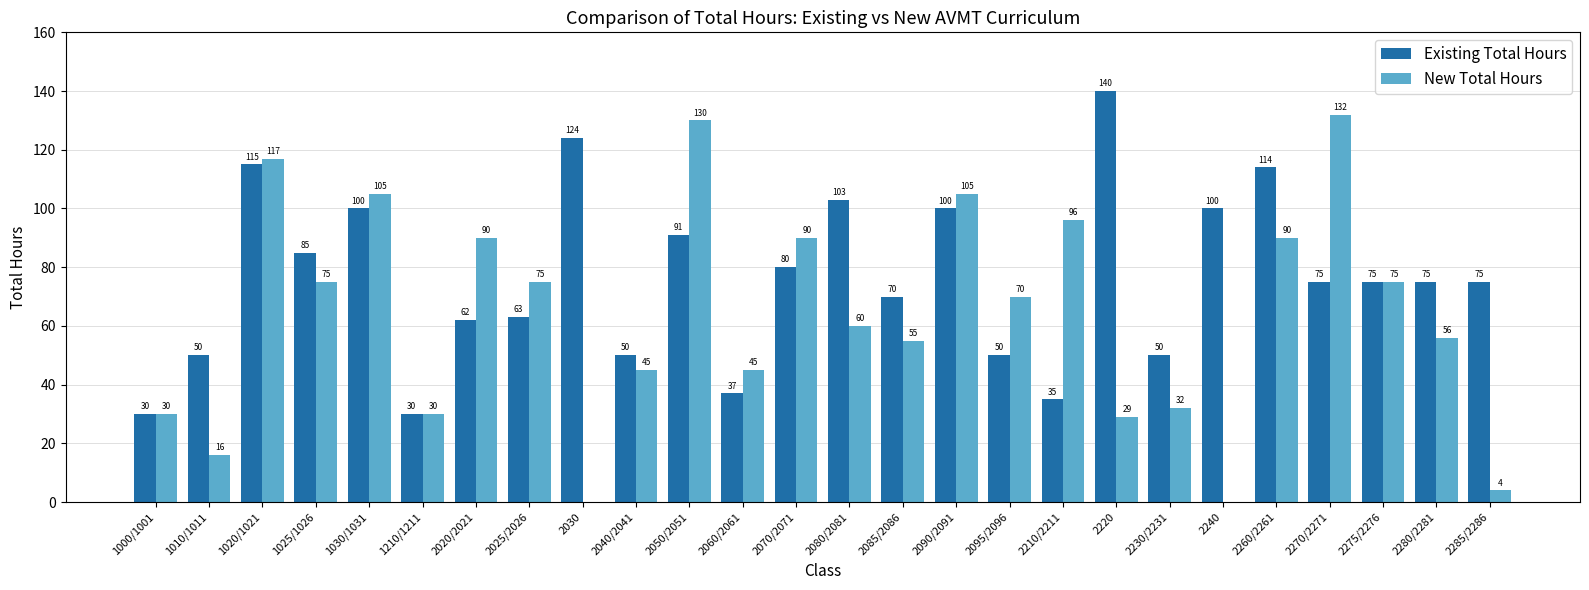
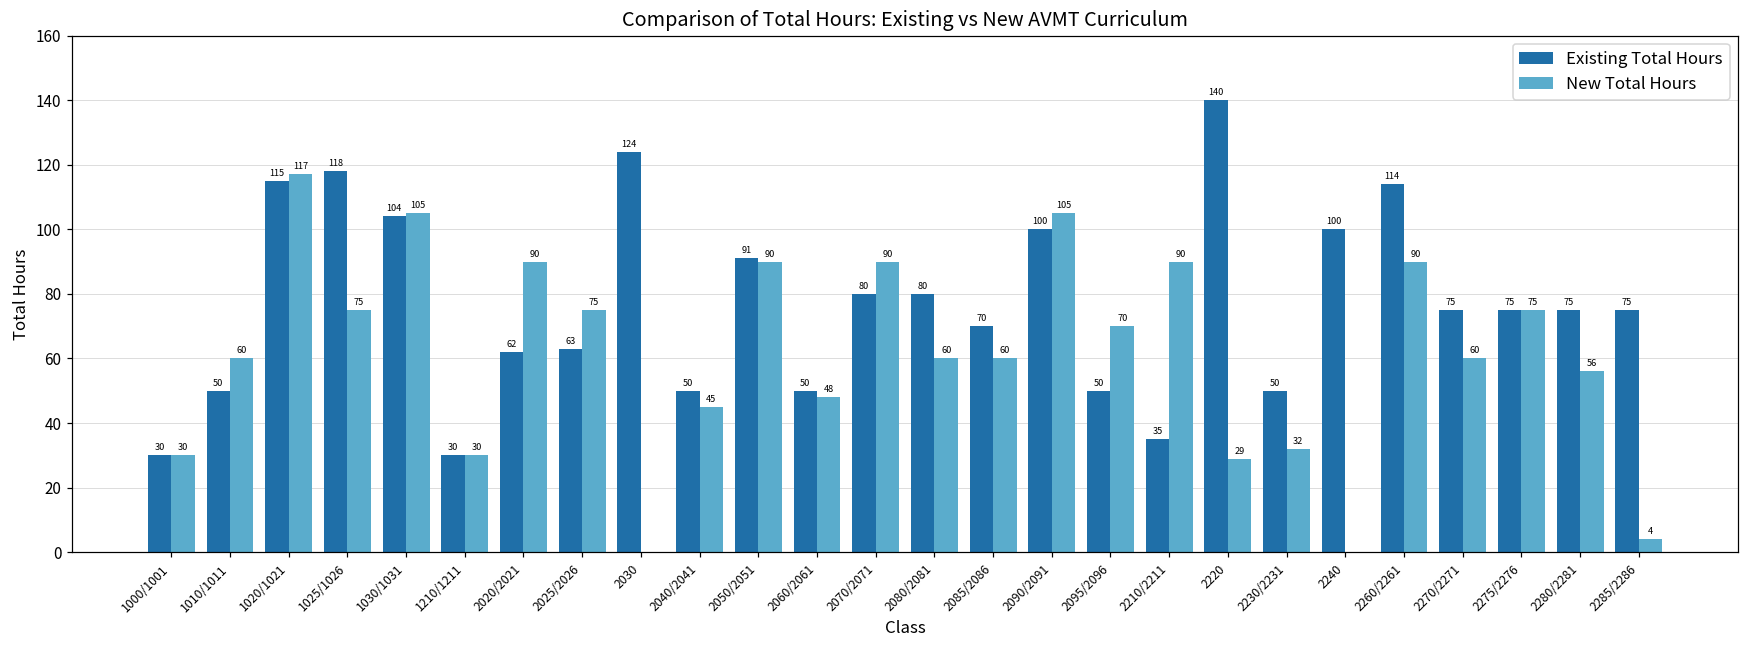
  {
    "Existing Total Hours": {
      "1000/1001": 30,
      "1010/1011": 50,
      "1020/1021": 115,
-     "1025/1026": 85,
-     "1030/1031": 100,
+     "1025/1026": 118,
+     "1030/1031": 104,
      "1210/1211": 30,
      "2020/2021": 62,
      "2025/2026": 63,
      "2030": 124,
      "2040/2041": 50,
      "2050/2051": 91,
-     "2060/2061": 37,
+     "2060/2061": 50,
      "2070/2071": 80,
-     "2080/2081": 103,
+     "2080/2081": 80,
      "2085/2086": 70,
      "2090/2091": 100,
      "2095/2096": 50,
      "2210/2211": 35,
      "2220": 140,
      "2230/2231": 50,
      "2240": 100,
      "2260/2261": 114,
      "2270/2271": 75,
      "2275/2276": 75,
      "2280/2281": 75,
      "2285/2286": 75
    },
    "New Total Hours": {
      "1000/1001": 30,
-     "1010/1011": 16,
+     "1010/1011": 60,
      "1020/1021": 117,
      "1025/1026": 75,
      "1030/1031": 105,
      "1210/1211": 30,
      "2020/2021": 90,
      "2025/2026": 75,
      "2040/2041": 45,
-     "2050/2051": 130,
-     "2060/2061": 45,
+     "2050/2051": 90,
+     "2060/2061": 48,
      "2070/2071": 90,
      "2080/2081": 60,
-     "2085/2086": 55,
+     "2085/2086": 60,
      "2090/2091": 105,
      "2095/2096": 70,
-     "2210/2211": 96,
+     "2210/2211": 90,
      "2220": 29,
      "2230/2231": 32,
      "2260/2261": 90,
-     "2270/2271": 132,
+     "2270/2271": 60,
      "2275/2276": 75,
      "2280/2281": 56,
      "2285/2286": 4
    }
  }
